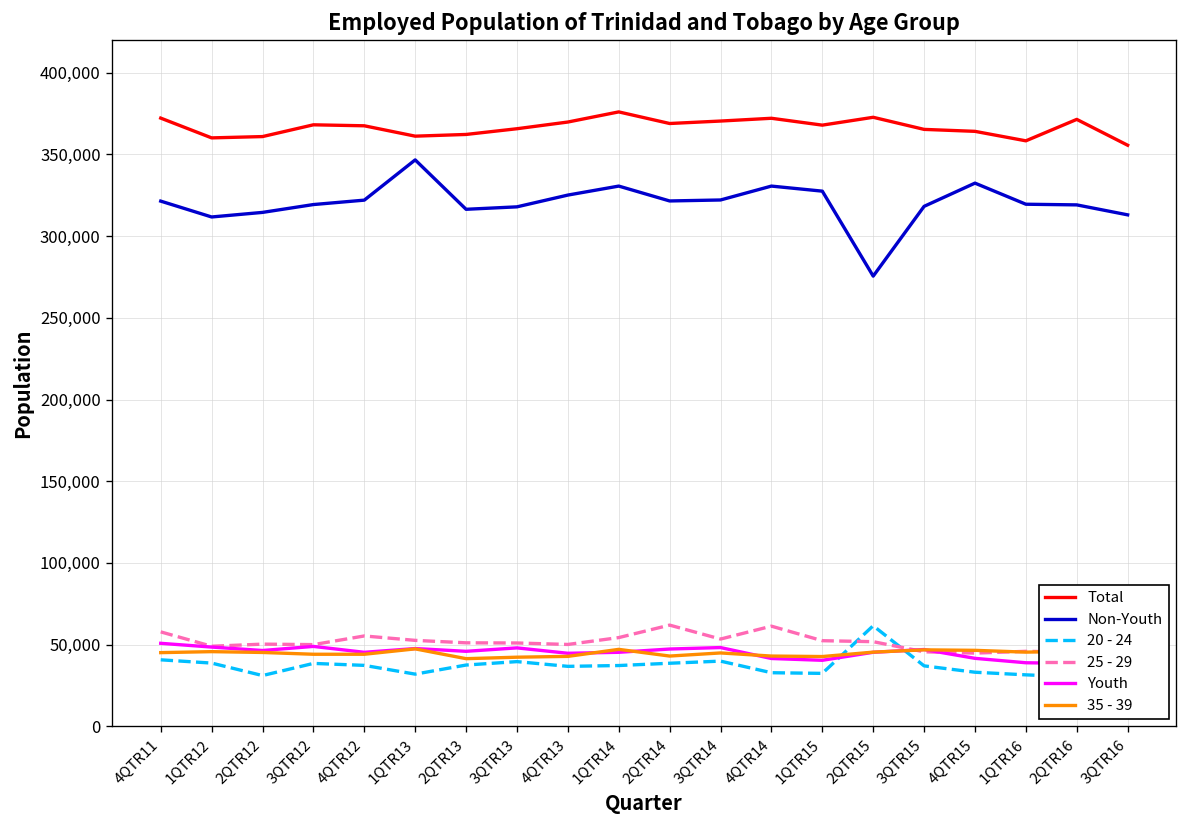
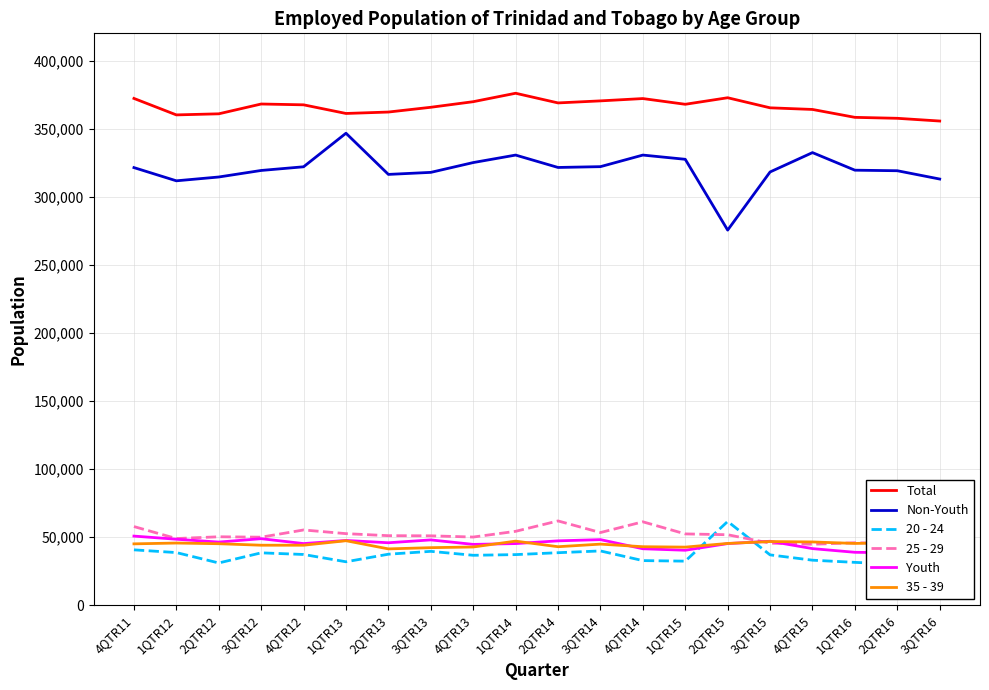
  {
    "Total": {
      "4QTR11": "372,000",
      "1QTR12": "360,000",
      "2QTR12": "361,000",
      "3QTR12": "368,000",
      "4QTR12": "368,000",
      "1QTR13": "361,000",
      "2QTR13": "362,000",
      "3QTR13": "366,000",
      "4QTR13": "370,000",
      "1QTR14": "376,000",
      "2QTR14": "369,000",
      "3QTR14": "370,000",
      "4QTR14": "372,000",
      "1QTR15": "368,000",
      "2QTR15": "373,000",
      "3QTR15": "365,000",
      "4QTR15": "364,000",
      "1QTR16": "358,000",
-     "2QTR16": "371,000",
+     "2QTR16": "358,000",
      "3QTR16": "356,000"
    },
    "Non-Youth": {
      "4QTR11": "321,000",
      "1QTR12": "312,000",
      "2QTR12": "315,000",
      "3QTR12": "319,000",
      "4QTR12": "322,000",
      "1QTR13": "347,000",
      "2QTR13": "316,000",
      "3QTR13": "318,000",
      "4QTR13": "325,000",
      "1QTR14": "331,000",
      "2QTR14": "322,000",
      "3QTR14": "322,000",
      "4QTR14": "331,000",
      "1QTR15": "328,000",
      "2QTR15": "276,000",
      "3QTR15": "318,000",
      "4QTR15": "332,000",
      "1QTR16": "320,000",
      "2QTR16": "319,000",
      "3QTR16": "313,000"
    },
    "20 - 24": {
      "4QTR11": "41,000",
      "1QTR12": "39,000",
      "2QTR12": "31,000",
      "3QTR12": "39,000",
      "4QTR12": "37,000",
      "1QTR13": "32,000",
      "2QTR13": "38,000",
      "3QTR13": "40,000",
      "4QTR13": "37,000",
      "1QTR14": "37,000",
      "2QTR14": "39,000",
      "3QTR14": "40,000",
      "4QTR14": "33,000",
      "1QTR15": "32,000",
      "2QTR15": "62,000",
      "3QTR15": "37,000",
      "4QTR15": "33,000",
      "1QTR16": "32,000"
    },
    "25 - 29": {
      "4QTR11": "58,000",
      "2QTR12": "50,000",
      "4QTR12": "55,000",
      "1QTR13": "53,000",
      "2QTR13": "51,000",
      "3QTR13": "51,000",
      "4QTR13": "50,000",
      "1QTR14": "54,000",
      "2QTR14": "62,000",
      "3QTR14": "53,000",
      "4QTR14": "61,000",
      "1QTR15": "52,000",
      "2QTR15": "52,000"
    },
    "Youth": {
      "4QTR11": "51,000",
      "2QTR13": "46,000",
      "3QTR13": "48,000",
      "4QTR13": "45,000",
      "2QTR14": "47,000",
      "3QTR14": "48,000",
      "1QTR15": "40,000",
      "4QTR15": "42,000",
      "1QTR16": "39,000"
    },
    "35 - 39": {
      "4QTR11": "45,000",
      "1QTR12": "46,000",
      "3QTR12": "44,000",
      "2QTR13": "41,000",
      "3QTR13": "42,000",
      "4QTR13": "43,000",
      "2QTR14": "43,000",
      "3QTR14": "45,000",
      "1QTR15": "43,000"
    }
  }
